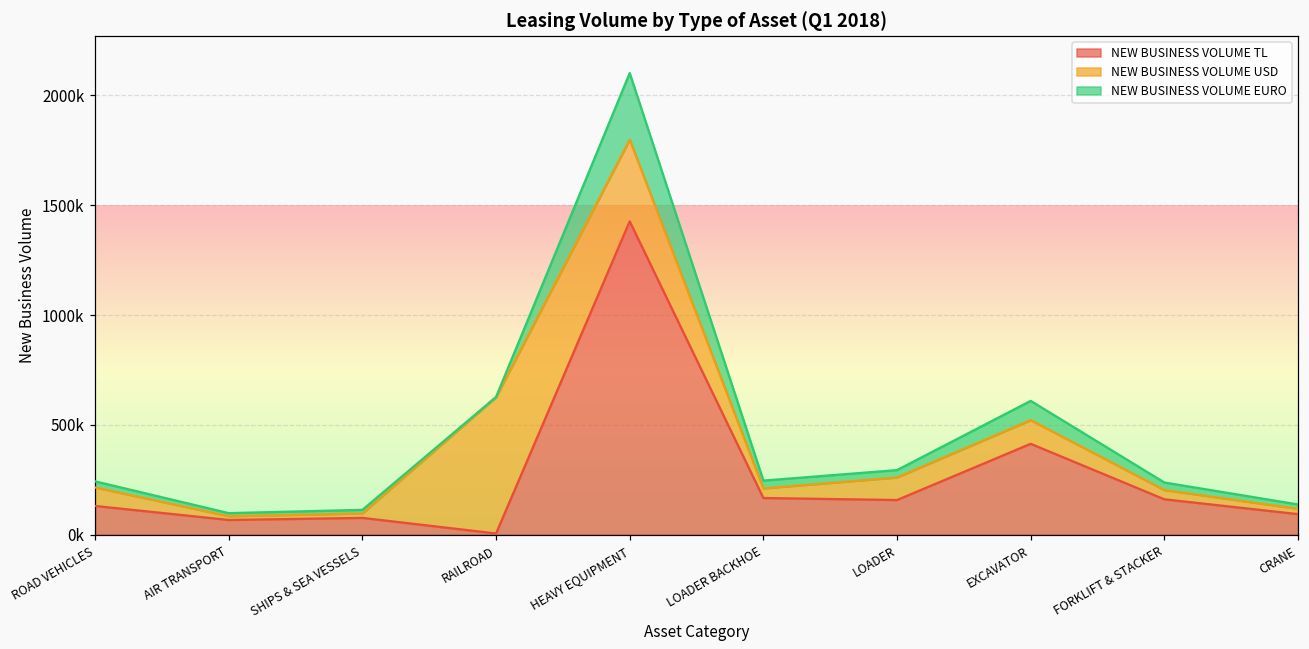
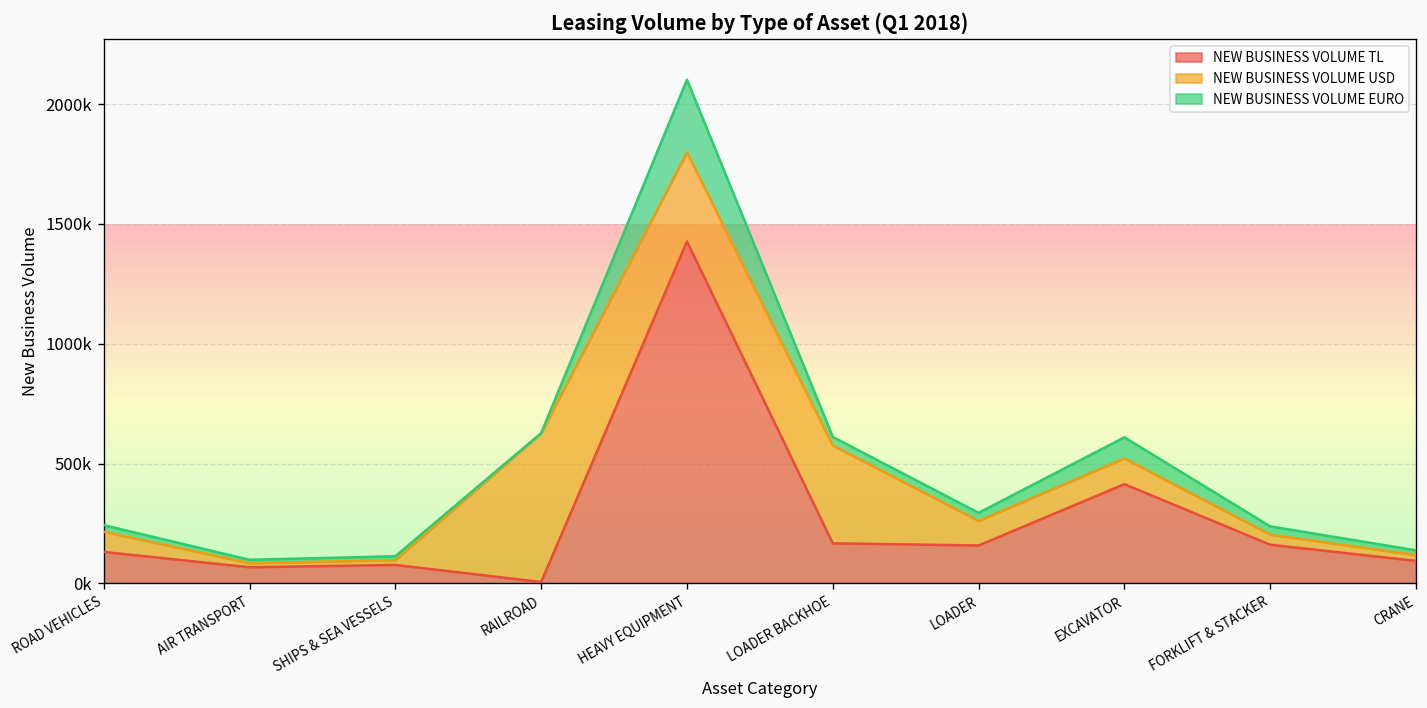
  {
    "NEW BUSINESS VOLUME TL": {
      "ROAD VEHICLES": 130000,
      "AIR TRANSPORT": 70000,
      "SHIPS & SEA VESSELS": 80000,
      "RAILROAD": 10000,
      "HEAVY EQUIPMENT": 1430000,
      "LOADER BACKHOE": 170000,
      "LOADER": 160000,
      "EXCAVATOR": 410000,
      "FORKLIFT & STACKER": 160000,
      "CRANE": 90000
    },
    "NEW BUSINESS VOLUME USD": {
      "ROAD VEHICLES": 80000,
      "AIR TRANSPORT": 20000,
      "SHIPS & SEA VESSELS": 20000,
      "HEAVY EQUIPMENT": 370000,
-     "LOADER BACKHOE": 40000,
+     "LOADER BACKHOE": 410000,
      "LOADER": 100000,
      "EXCAVATOR": 110000,
      "FORKLIFT & STACKER": 40000,
      "CRANE": 20000
    },
    "NEW BUSINESS VOLUME EURO": {
      "ROAD VEHICLES": 30000,
      "AIR TRANSPORT": 10000,
      "SHIPS & SEA VESSELS": 20000,
      "HEAVY EQUIPMENT": 300000,
      "LOADER BACKHOE": 40000,
      "LOADER": 30000,
      "EXCAVATOR": 90000,
      "FORKLIFT & STACKER": 30000,
      "CRANE": 20000
    }
  }
